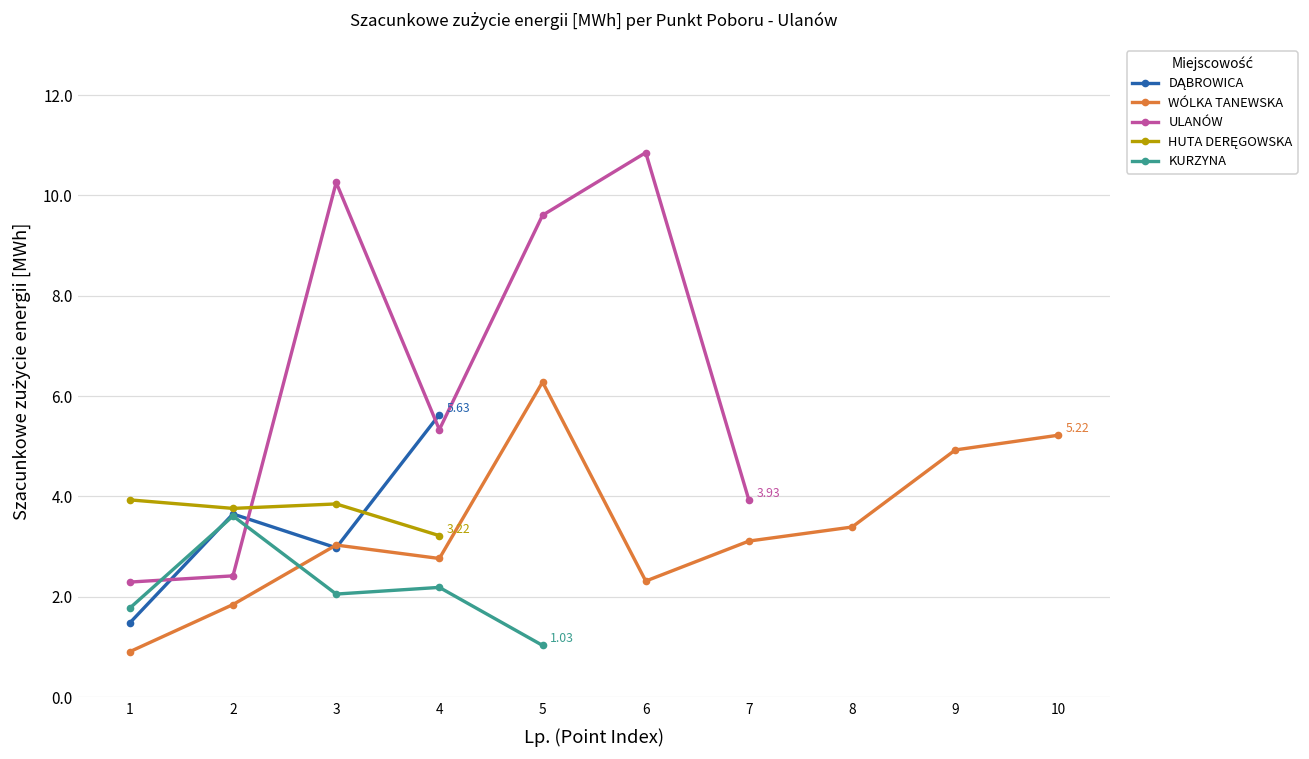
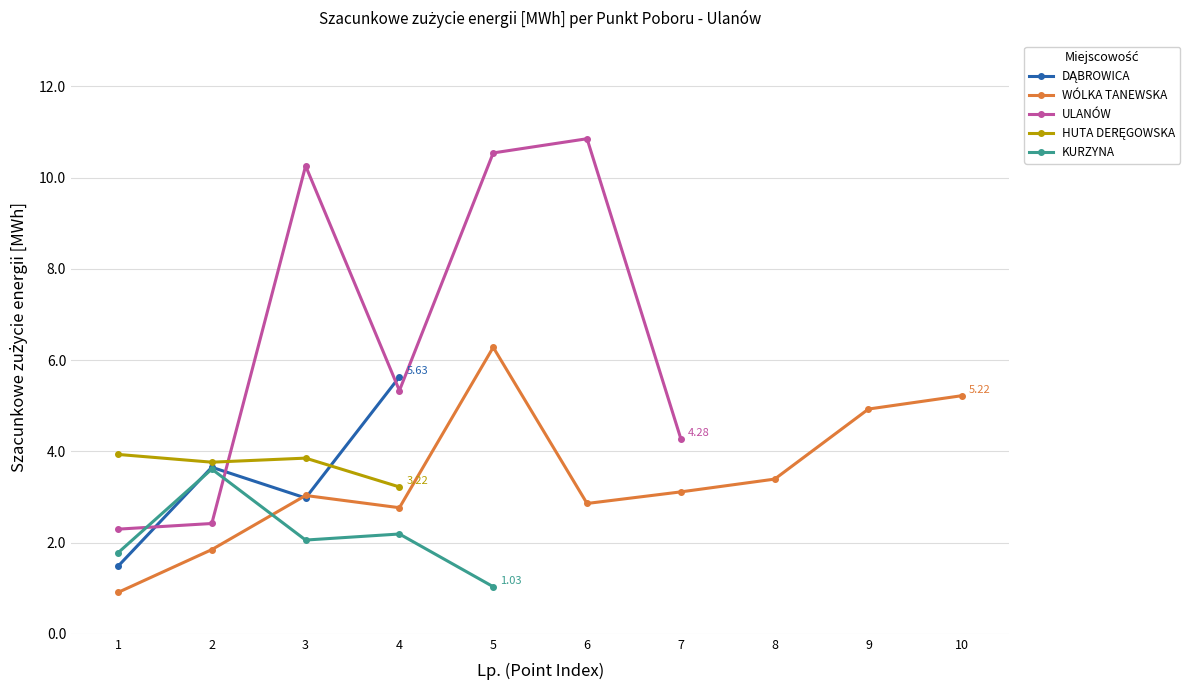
  {
    "DĄBROWICA": {
      "4": 5.63
    },
    "WÓLKA TANEWSKA": {
      "1": 0.9,
      "2": 1.8,
      "4": 2.8,
      "5": 6.3,
-     "6": 2.3,
+     "6": 2.9,
      "7": 3.1,
      "8": 3.4,
      "9": 4.9
    },
    "ULANÓW": {
-     "5": 9.6,
-     "7": 3.93
+     "5": 10.5,
+     "7": 4.28
    },
    "HUTA DERĘGOWSKA": {
      "4": 3.22
    },
    "KURZYNA": {
      "5": 1.03
    }
  }
